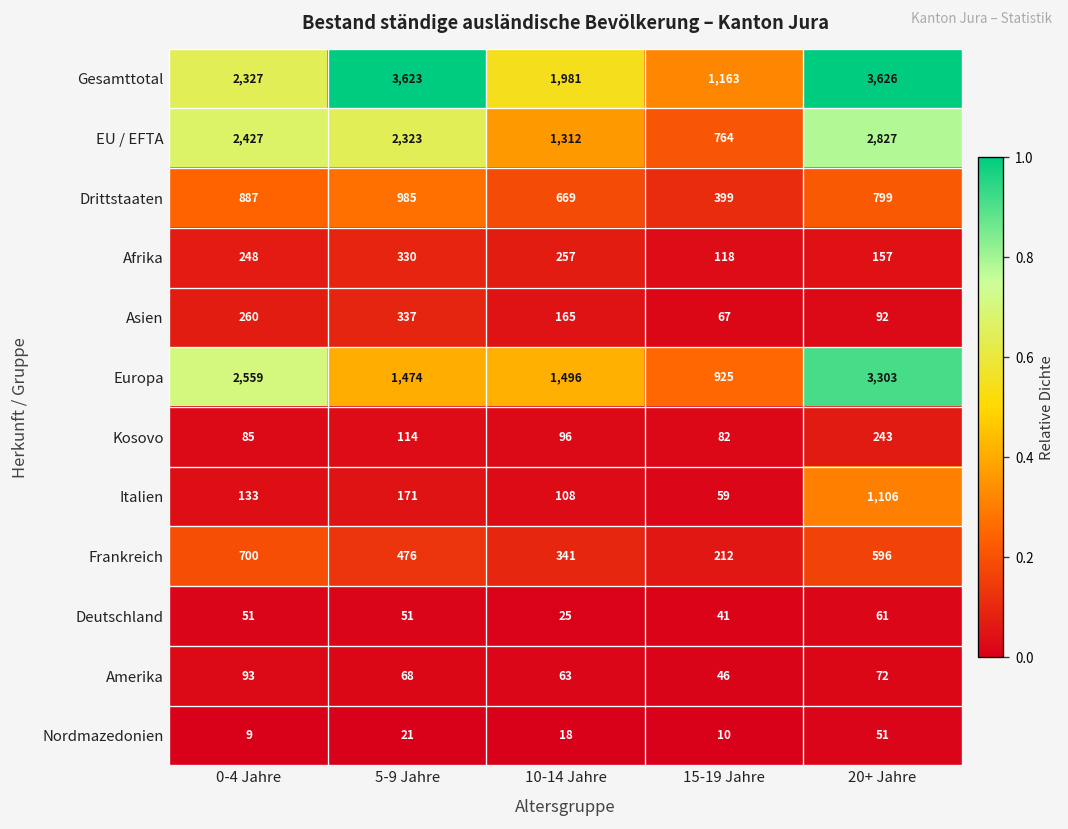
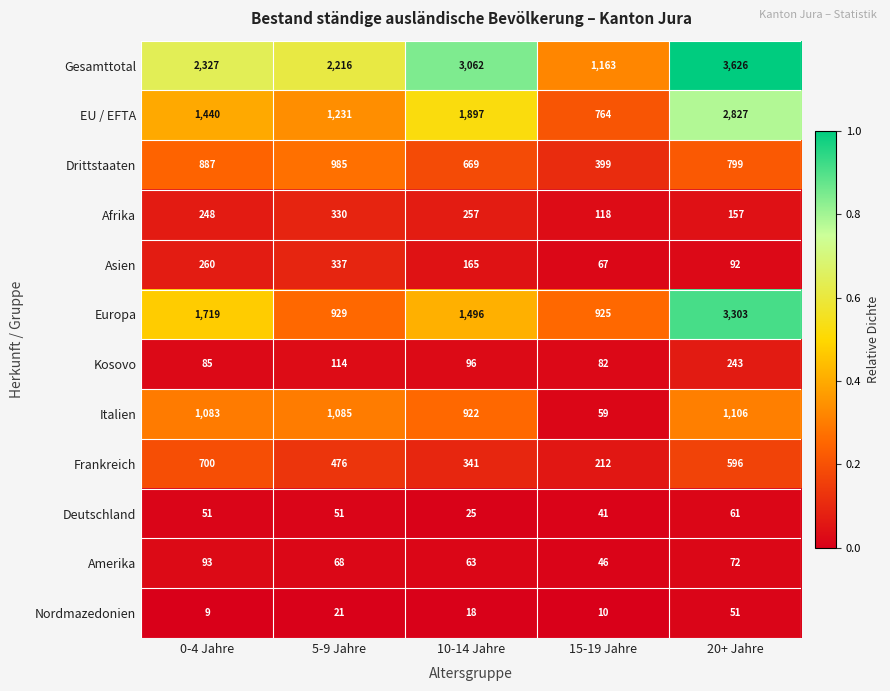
  {
    "Gesamttotal": {
      "0-4 Jahre": "2,327",
-     "5-9 Jahre": "3,623",
-     "10-14 Jahre": "1,981",
+     "5-9 Jahre": "2,216",
+     "10-14 Jahre": "3,062",
      "15-19 Jahre": "1,163",
      "20+ Jahre": "3,626"
    },
    "EU / EFTA": {
-     "0-4 Jahre": "2,427",
-     "5-9 Jahre": "2,323",
-     "10-14 Jahre": "1,312",
+     "0-4 Jahre": "1,440",
+     "5-9 Jahre": "1,231",
+     "10-14 Jahre": "1,897",
      "15-19 Jahre": "764",
      "20+ Jahre": "2,827"
    },
    "Drittstaaten": {
      "0-4 Jahre": "887",
      "5-9 Jahre": "985",
      "10-14 Jahre": "669",
      "15-19 Jahre": "399",
      "20+ Jahre": "799"
    },
    "Afrika": {
      "0-4 Jahre": "248",
      "5-9 Jahre": "330",
      "10-14 Jahre": "257",
      "15-19 Jahre": "118",
      "20+ Jahre": "157"
    },
    "Asien": {
      "0-4 Jahre": "260",
      "5-9 Jahre": "337",
      "10-14 Jahre": "165",
      "15-19 Jahre": "67",
      "20+ Jahre": "92"
    },
    "Europa": {
-     "0-4 Jahre": "2,559",
-     "5-9 Jahre": "1,474",
+     "0-4 Jahre": "1,719",
+     "5-9 Jahre": "929",
      "10-14 Jahre": "1,496",
      "15-19 Jahre": "925",
      "20+ Jahre": "3,303"
    },
    "Kosovo": {
      "0-4 Jahre": "85",
      "5-9 Jahre": "114",
      "10-14 Jahre": "96",
      "15-19 Jahre": "82",
      "20+ Jahre": "243"
    },
    "Italien": {
-     "0-4 Jahre": "133",
-     "5-9 Jahre": "171",
-     "10-14 Jahre": "108",
+     "0-4 Jahre": "1,083",
+     "5-9 Jahre": "1,085",
+     "10-14 Jahre": "922",
      "15-19 Jahre": "59",
      "20+ Jahre": "1,106"
    },
    "Frankreich": {
      "0-4 Jahre": "700",
      "5-9 Jahre": "476",
      "10-14 Jahre": "341",
      "15-19 Jahre": "212",
      "20+ Jahre": "596"
    },
    "Deutschland": {
      "0-4 Jahre": "51",
      "5-9 Jahre": "51",
      "10-14 Jahre": "25",
      "15-19 Jahre": "41",
      "20+ Jahre": "61"
    },
    "Amerika": {
      "0-4 Jahre": "93",
      "5-9 Jahre": "68",
      "10-14 Jahre": "63",
      "15-19 Jahre": "46",
      "20+ Jahre": "72"
    },
    "Nordmazedonien": {
      "0-4 Jahre": "9",
      "5-9 Jahre": "21",
      "10-14 Jahre": "18",
      "15-19 Jahre": "10",
      "20+ Jahre": "51"
    }
  }
